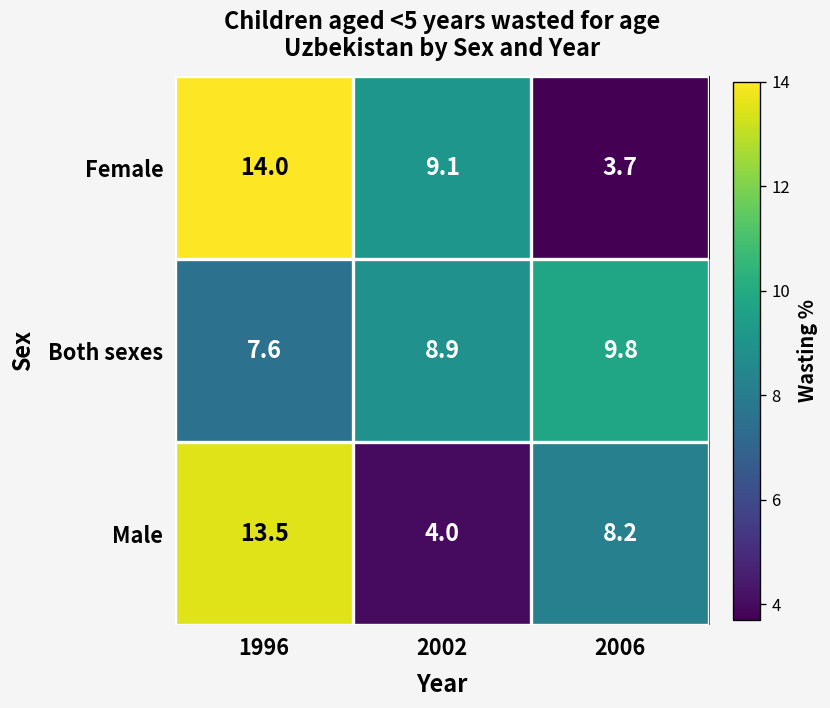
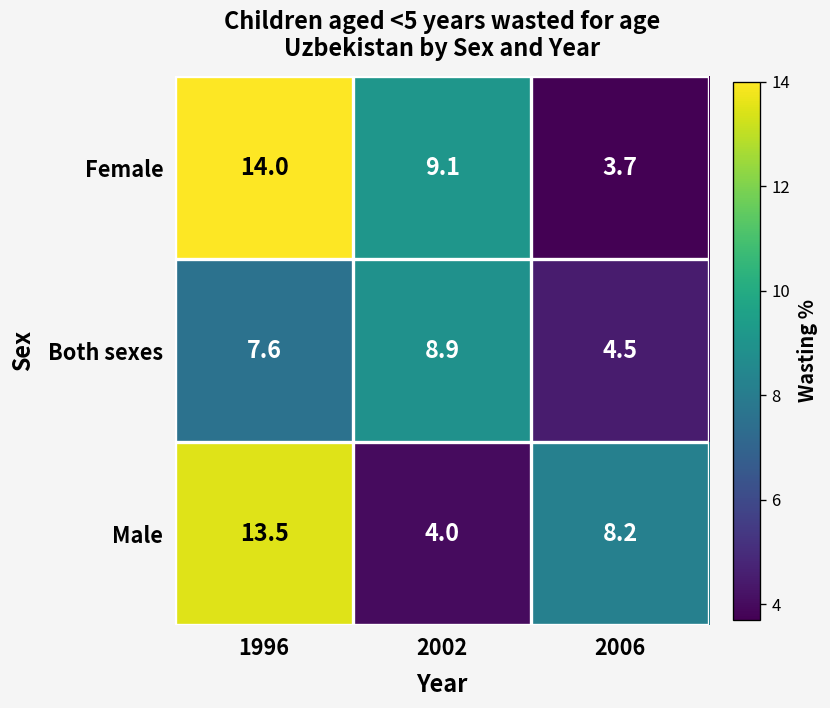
  {
    "Female": {
      "1996": 14.0,
      "2002": 9.1,
      "2006": 3.7
    },
    "Both sexes": {
      "1996": 7.6,
      "2002": 8.9,
-     "2006": 9.8
+     "2006": 4.5
    },
    "Male": {
      "1996": 13.5,
      "2002": 4.0,
      "2006": 8.2
    }
  }
